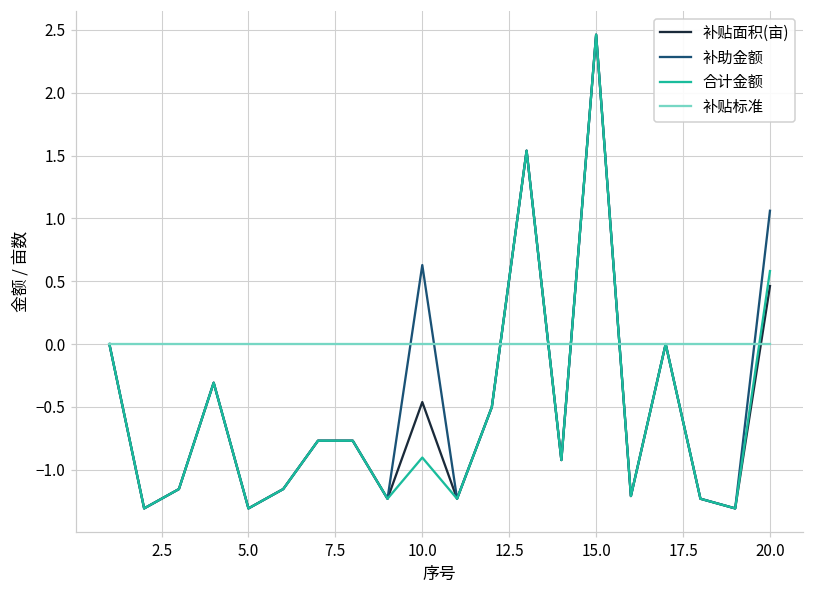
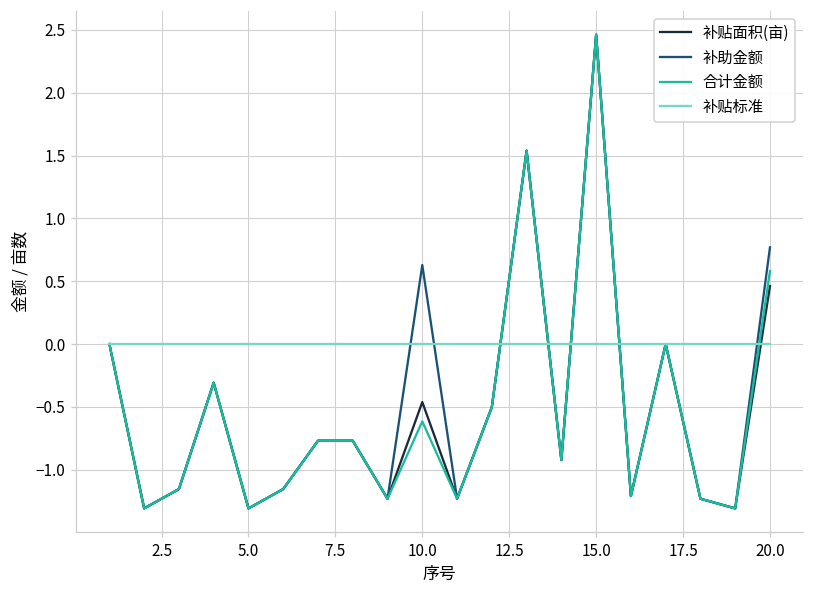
  {
    "补贴面积(亩)": {
      "10.0": -0.46,
      "20.0": 0.46
    },
    "补助金额": {
      "10.0": 0.63,
-     "20.0": 1.06
+     "20.0": 0.77
    },
    "合计金额": {
-     "10.0": -0.90,
+     "10.0": -0.62,
      "20.0": 0.58
    },
    "补贴标准": {
      "5.0": 0.00,
      "10.0": 0.00,
      "15.0": 0.00,
      "20.0": 0.00
    }
  }
